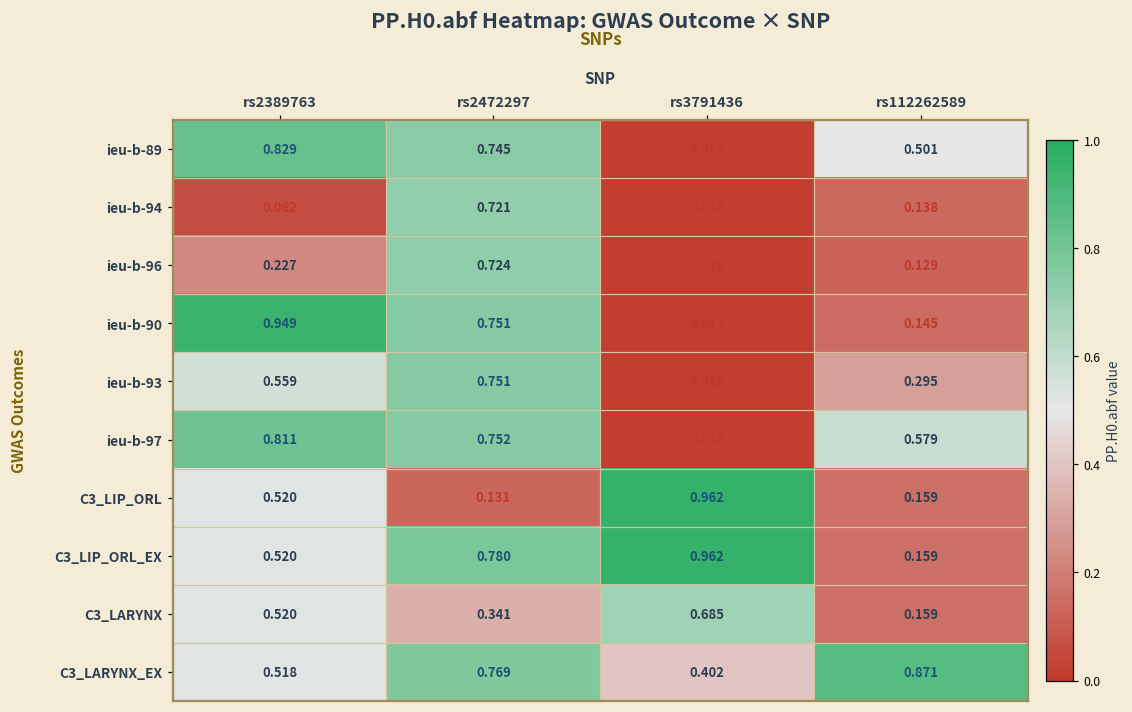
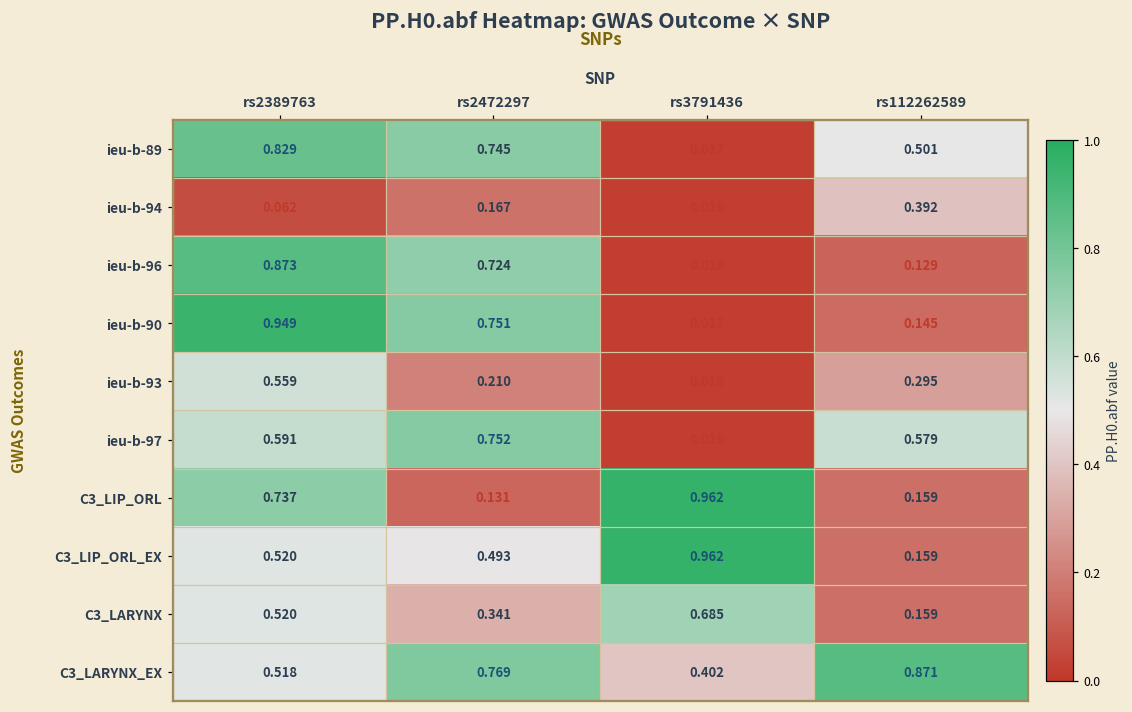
  {
    "ieu-b-89": {
      "rs2389763": 0.829,
      "rs2472297": 0.745,
      "rs112262589": 0.501
    },
    "ieu-b-94": {
-     "rs2472297": 0.721,
-     "rs112262589": 0.138
+     "rs2472297": 0.167,
+     "rs112262589": 0.392
    },
    "ieu-b-96": {
-     "rs2389763": 0.227,
+     "rs2389763": 0.873,
      "rs2472297": 0.724
    },
    "ieu-b-90": {
      "rs2389763": 0.949,
      "rs2472297": 0.751,
      "rs112262589": 0.145
    },
    "ieu-b-93": {
      "rs2389763": 0.559,
-     "rs2472297": 0.751,
+     "rs2472297": 0.210,
      "rs112262589": 0.295
    },
    "ieu-b-97": {
-     "rs2389763": 0.811,
+     "rs2389763": 0.591,
      "rs2472297": 0.752,
      "rs112262589": 0.579
    },
    "C3_LIP_ORL": {
-     "rs2389763": 0.520,
+     "rs2389763": 0.737,
      "rs2472297": 0.131,
      "rs3791436": 0.962,
      "rs112262589": 0.159
    },
    "C3_LIP_ORL_EX": {
      "rs2389763": 0.520,
-     "rs2472297": 0.780,
+     "rs2472297": 0.493,
      "rs3791436": 0.962,
      "rs112262589": 0.159
    },
    "C3_LARYNX": {
      "rs2389763": 0.520,
      "rs2472297": 0.341,
      "rs3791436": 0.685,
      "rs112262589": 0.159
    },
    "C3_LARYNX_EX": {
      "rs2389763": 0.518,
      "rs2472297": 0.769,
      "rs3791436": 0.402,
      "rs112262589": 0.871
    }
  }
